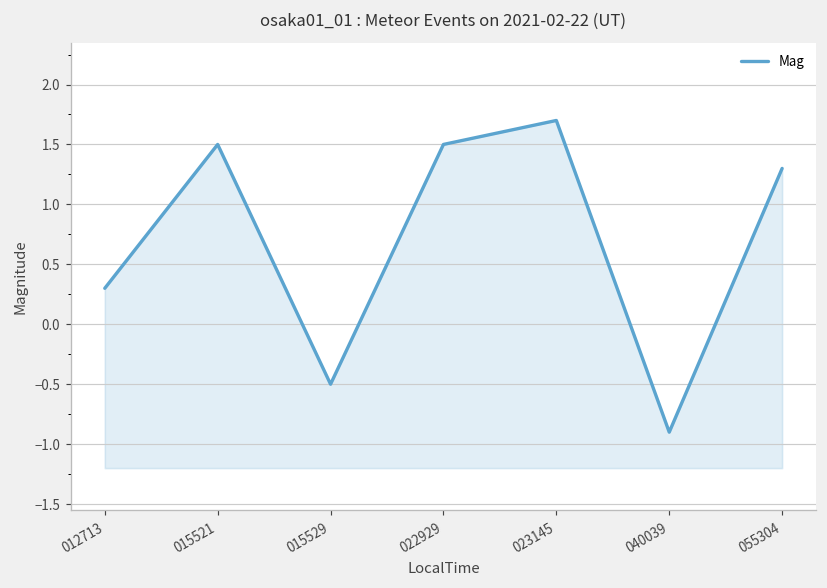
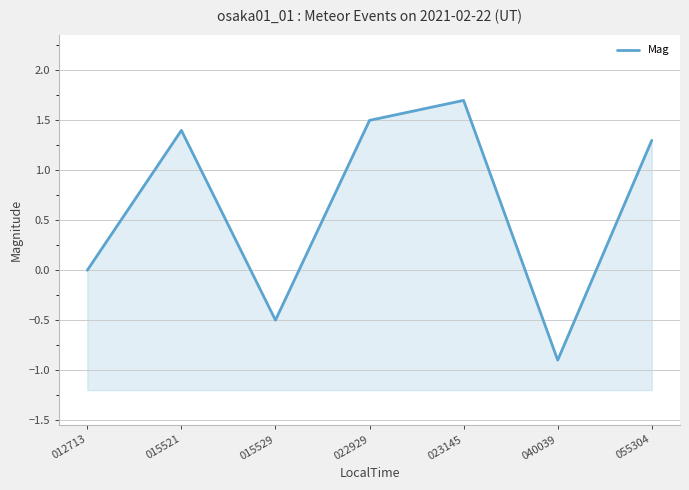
  {
-   "012713": 0.3,
-   "015521": 1.5,
+   "012713": 0.0,
+   "015521": 1.4,
    "015529": -0.5,
    "022929": 1.5,
    "023145": 1.7,
    "040039": -0.9,
    "055304": 1.3
  }
